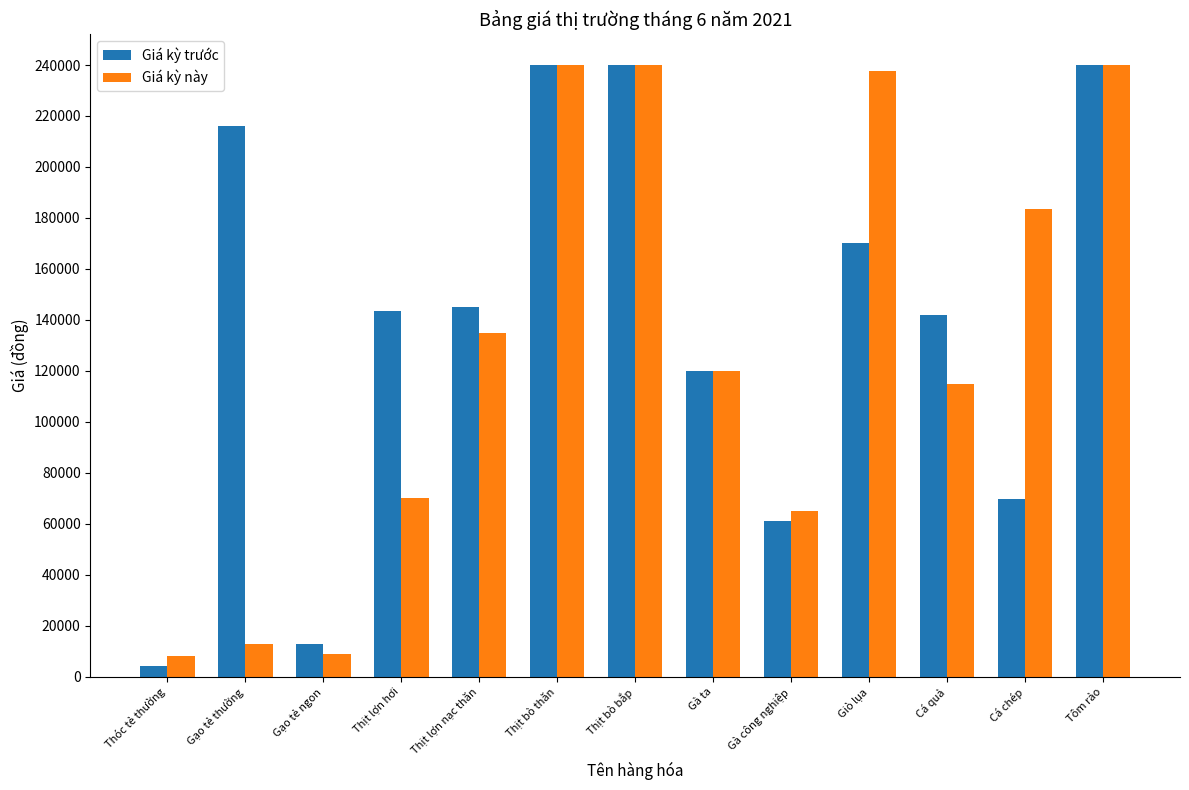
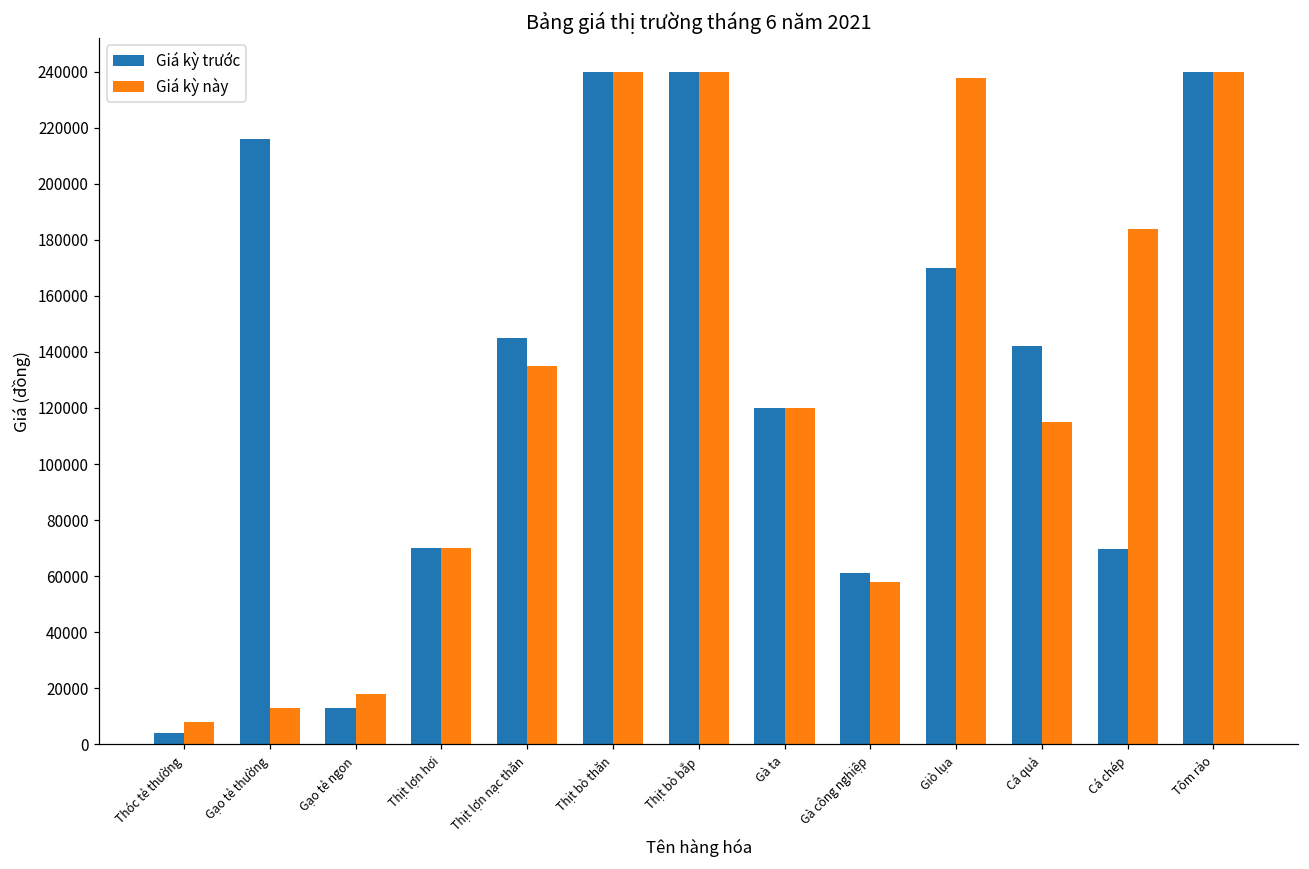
  {
    "Giá kỳ trước": {
      "Thóc tẻ thường": 4000,
      "Gạo tẻ thường": 216000,
      "Gạo tẻ ngon": 13000,
-     "Thịt lợn hơi": 143000,
+     "Thịt lợn hơi": 70000,
      "Thịt lợn nạc thăn": 145000,
      "Thịt bò thăn": 240000,
      "Thịt bò bắp": 240000,
      "Gà ta": 120000,
      "Gà công nghiệp": 61000,
      "Giò lụa": 170000,
      "Cá quả": 142000,
      "Cá chép": 70000,
      "Tôm rảo": 240000
    },
    "Giá kỳ này": {
      "Thóc tẻ thường": 8000,
      "Gạo tẻ thường": 13000,
-     "Gạo tẻ ngon": 9000,
+     "Gạo tẻ ngon": 18000,
      "Thịt lợn hơi": 70000,
      "Thịt lợn nạc thăn": 135000,
      "Thịt bò thăn": 240000,
      "Thịt bò bắp": 240000,
      "Gà ta": 120000,
-     "Gà công nghiệp": 65000,
+     "Gà công nghiệp": 58000,
      "Giò lụa": 238000,
      "Cá quả": 115000,
      "Cá chép": 184000,
      "Tôm rảo": 240000
    }
  }
